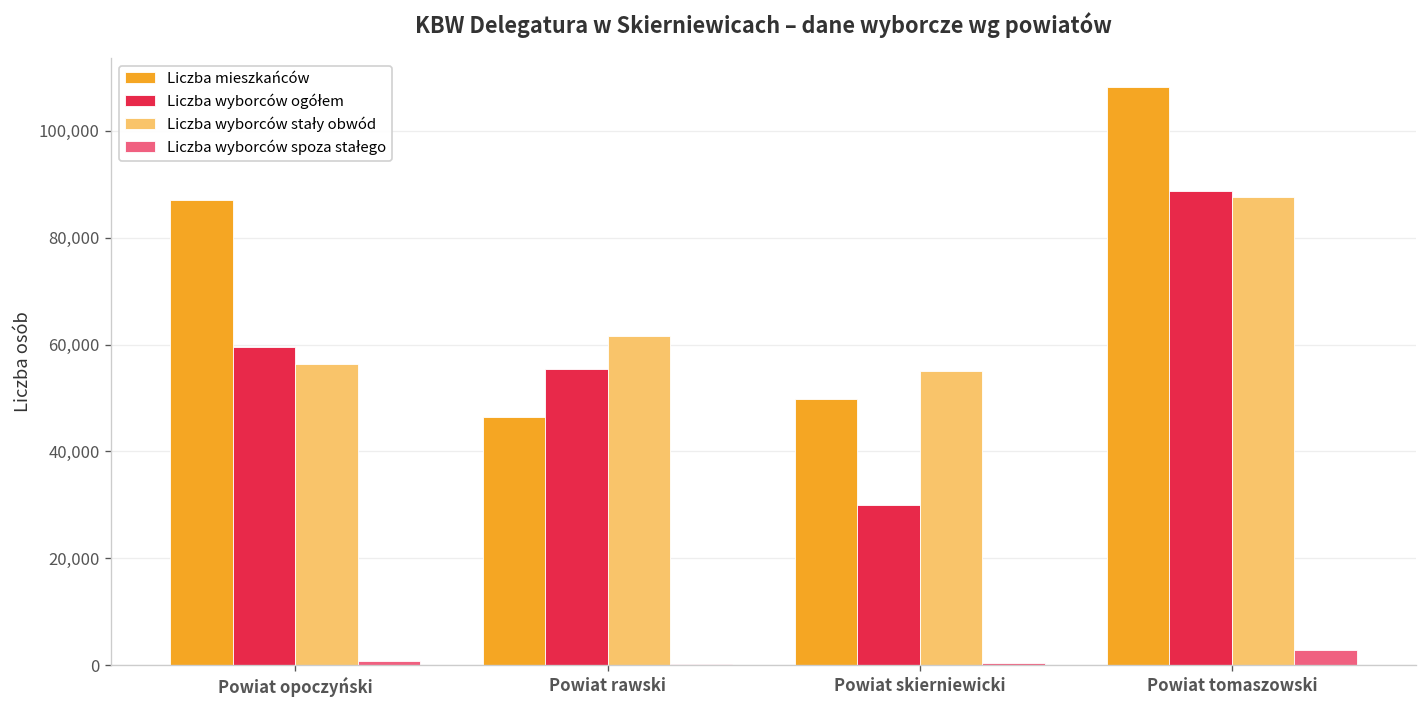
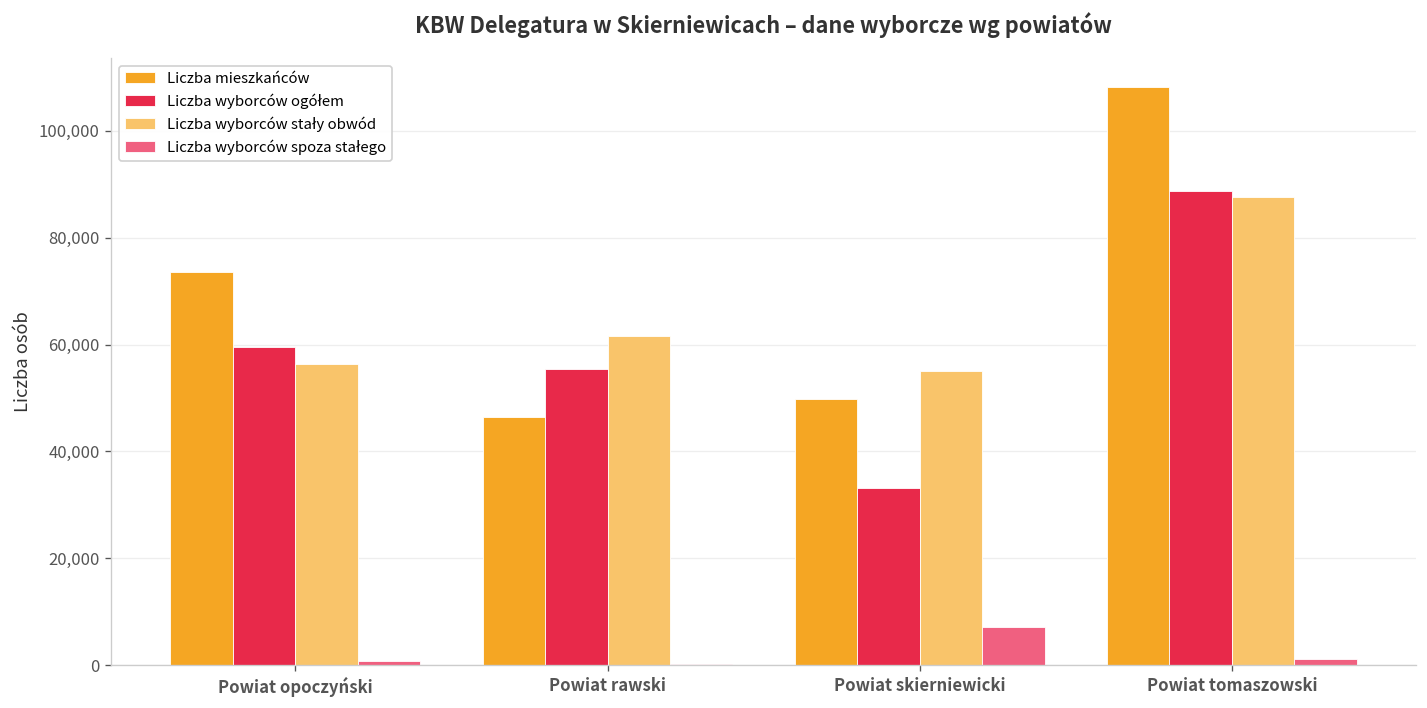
  {
    "Liczba mieszkańców": {
-     "Powiat opoczyński": "87,000",
+     "Powiat opoczyński": "74,000",
      "Powiat rawski": "47,000",
      "Powiat skierniewicki": "50,000",
      "Powiat tomaszowski": "108,000"
    },
    "Liczba wyborców ogółem": {
      "Powiat opoczyński": "60,000",
      "Powiat rawski": "55,000",
-     "Powiat skierniewicki": "30,000",
+     "Powiat skierniewicki": "33,000",
      "Powiat tomaszowski": "89,000"
    },
    "Liczba wyborców stały obwód": {
      "Powiat opoczyński": "56,000",
      "Powiat rawski": "62,000",
      "Powiat skierniewicki": "55,000",
      "Powiat tomaszowski": "88,000"
    },
    "Liczba wyborców spoza stałego": {
      "Powiat opoczyński": "1,000",
-     "Powiat skierniewicki": "0",
-     "Powiat tomaszowski": "3,000"
+     "Powiat skierniewicki": "7,000",
+     "Powiat tomaszowski": "1,000"
    }
  }
